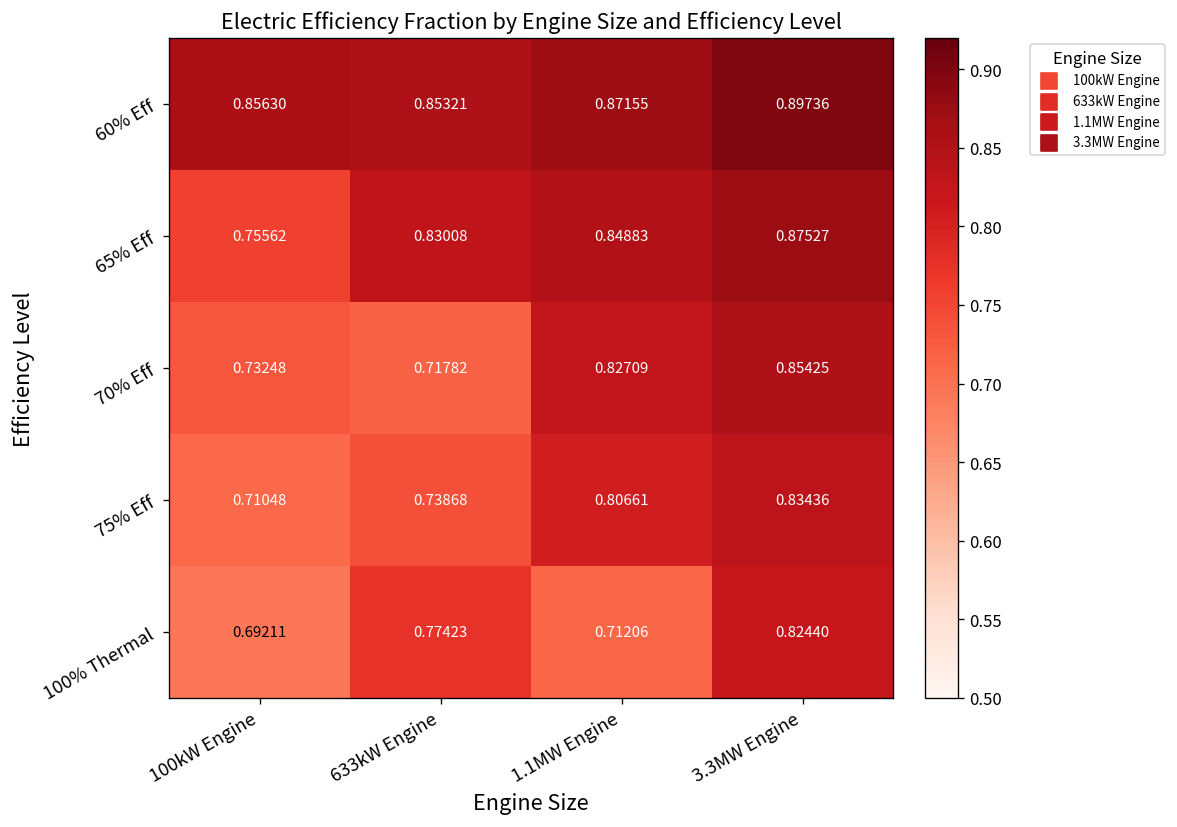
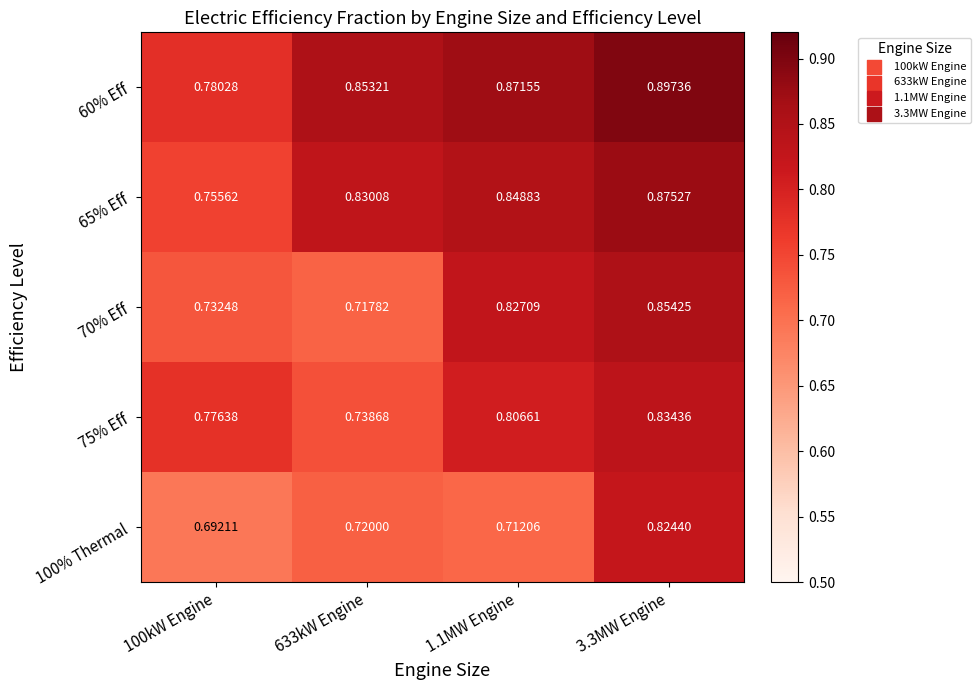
  {
    "60% Eff": {
-     "100kW Engine": 0.85630,
+     "100kW Engine": 0.78028,
      "633kW Engine": 0.85321,
      "1.1MW Engine": 0.87155,
      "3.3MW Engine": 0.89736
    },
    "65% Eff": {
      "100kW Engine": 0.75562,
      "633kW Engine": 0.83008,
      "1.1MW Engine": 0.84883,
      "3.3MW Engine": 0.87527
    },
    "70% Eff": {
      "100kW Engine": 0.73248,
      "633kW Engine": 0.71782,
      "1.1MW Engine": 0.82709,
      "3.3MW Engine": 0.85425
    },
    "75% Eff": {
-     "100kW Engine": 0.71048,
+     "100kW Engine": 0.77638,
      "633kW Engine": 0.73868,
      "1.1MW Engine": 0.80661,
      "3.3MW Engine": 0.83436
    },
    "100% Thermal": {
      "100kW Engine": 0.69211,
-     "633kW Engine": 0.77423,
+     "633kW Engine": 0.72000,
      "1.1MW Engine": 0.71206,
      "3.3MW Engine": 0.82440
    }
  }
